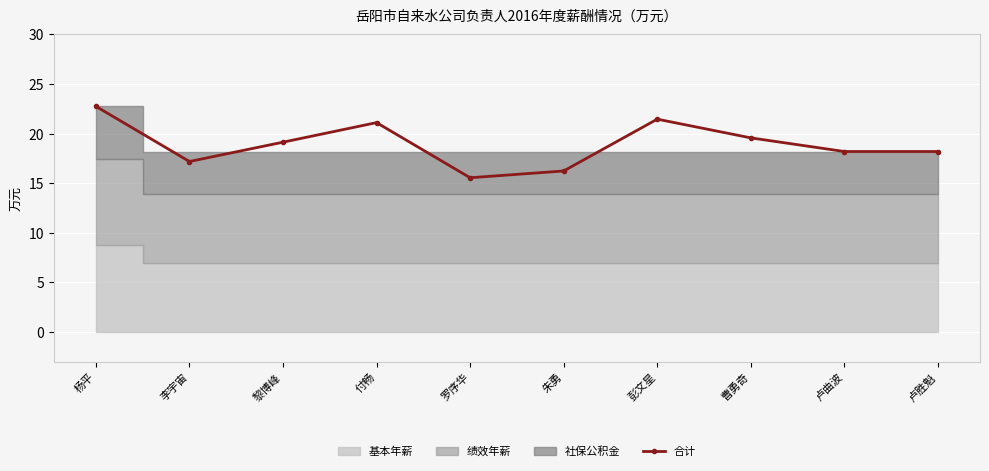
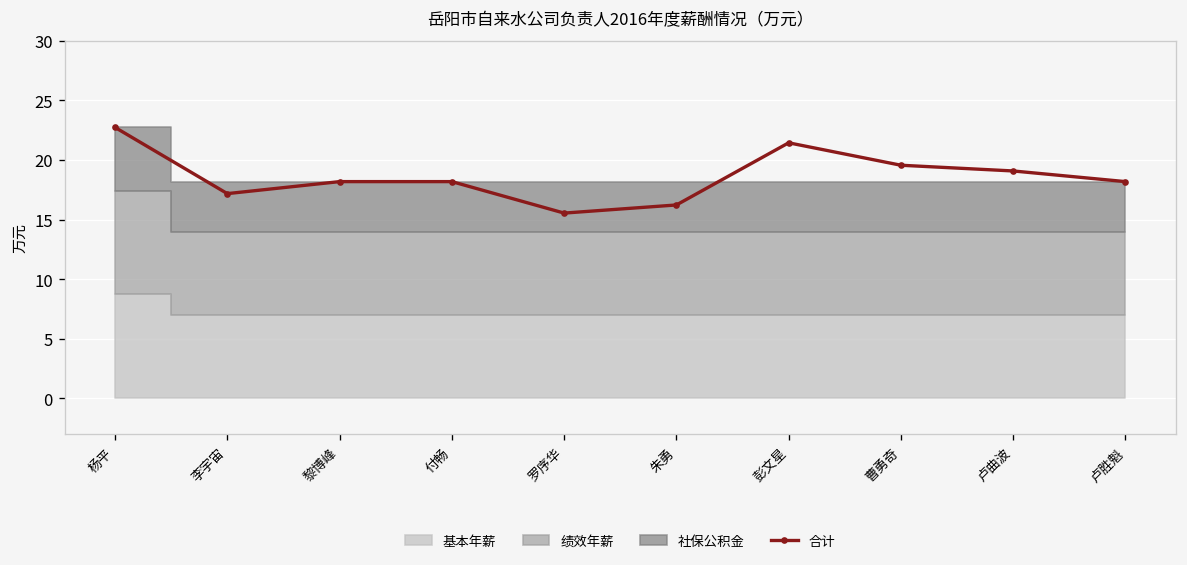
  {
    "合计": {
      "李宇宙": 17,
-     "黎博峰": 19,
-     "付畅": 21,
+     "黎博峰": 18,
+     "付畅": 18,
      "罗序华": 16,
      "朱勇": 16,
      "彭文星": 21,
      "曹勇奇": 20,
-     "卢曲波": 18
+     "卢曲波": 19
    }
  }
